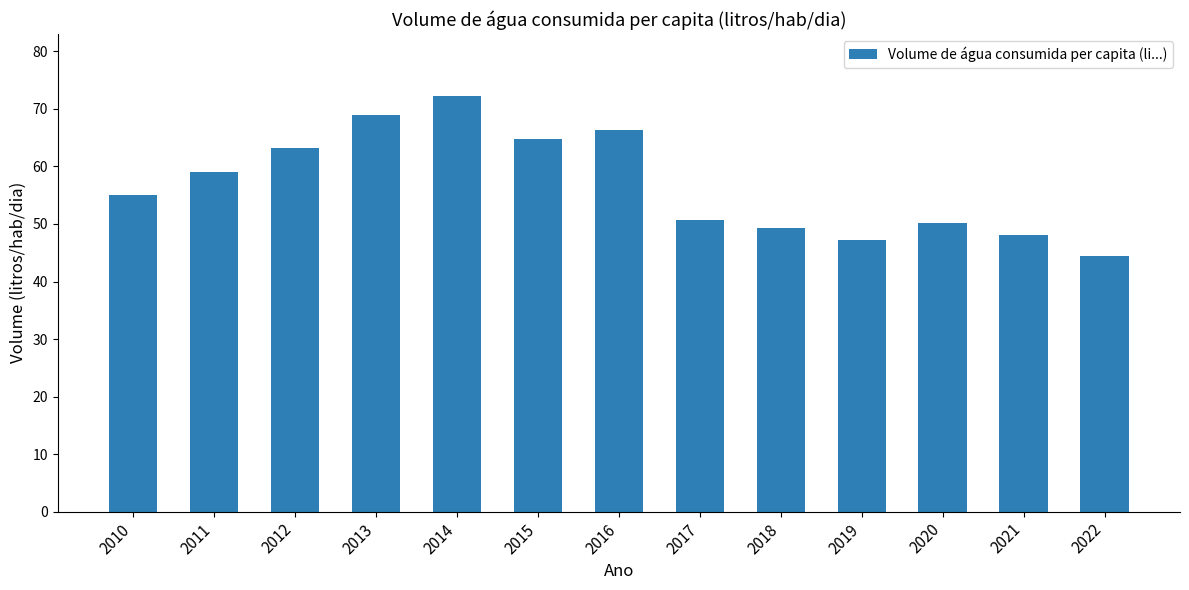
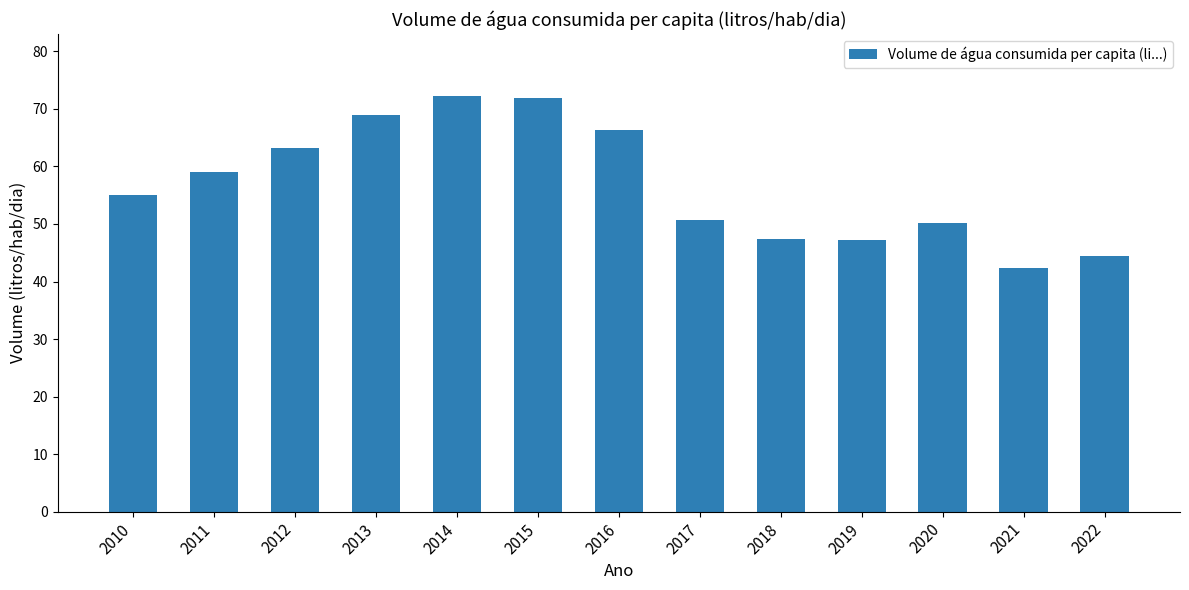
  {
    "2010": 55,
    "2011": 59,
    "2012": 63,
    "2013": 69,
    "2014": 72,
-   "2015": 65,
+   "2015": 72,
    "2016": 66,
    "2017": 51,
-   "2018": 49,
+   "2018": 47,
    "2019": 47,
    "2020": 50,
-   "2021": 48,
+   "2021": 42,
    "2022": 44
  }
